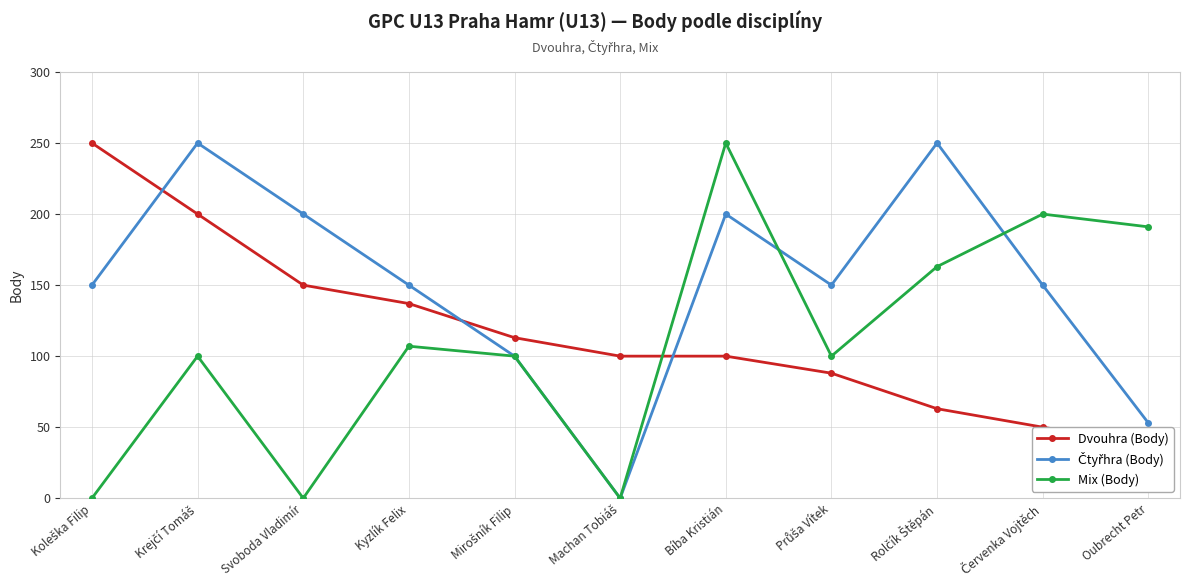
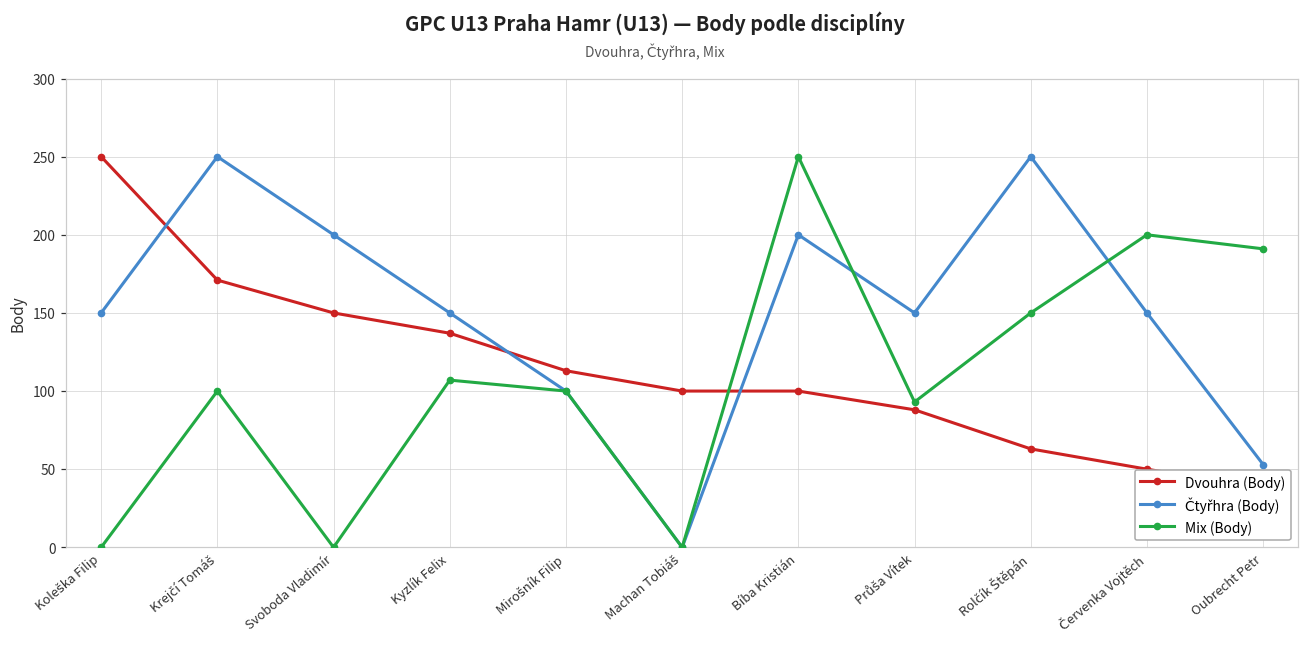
  {
    "Dvouhra (Body)": {
      "Koleška Filip": 250,
-     "Krejčí Tomáš": 200,
+     "Krejčí Tomáš": 171,
      "Svoboda Vladimír": 150,
      "Kyzlík Felix": 137,
      "Mirošník Filip": 113,
      "Machan Tobiáš": 100,
      "Bíba Kristián": 100,
      "Průša Vítek": 88,
      "Rolčík Štěpán": 63
    },
    "Čtyřhra (Body)": {
      "Koleška Filip": 150,
      "Krejčí Tomáš": 250,
      "Svoboda Vladimír": 200,
      "Kyzlík Felix": 150,
      "Bíba Kristián": 200,
      "Průša Vítek": 150,
      "Rolčík Štěpán": 250,
      "Červenka Vojtěch": 150,
      "Oubrecht Petr": 53
    },
    "Mix (Body)": {
      "Koleška Filip": 0,
      "Krejčí Tomáš": 100,
      "Svoboda Vladimír": 0,
      "Kyzlík Felix": 107,
      "Bíba Kristián": 250,
-     "Průša Vítek": 100,
-     "Rolčík Štěpán": 163,
+     "Průša Vítek": 93,
+     "Rolčík Štěpán": 150,
      "Červenka Vojtěch": 200,
      "Oubrecht Petr": 191
    }
  }
